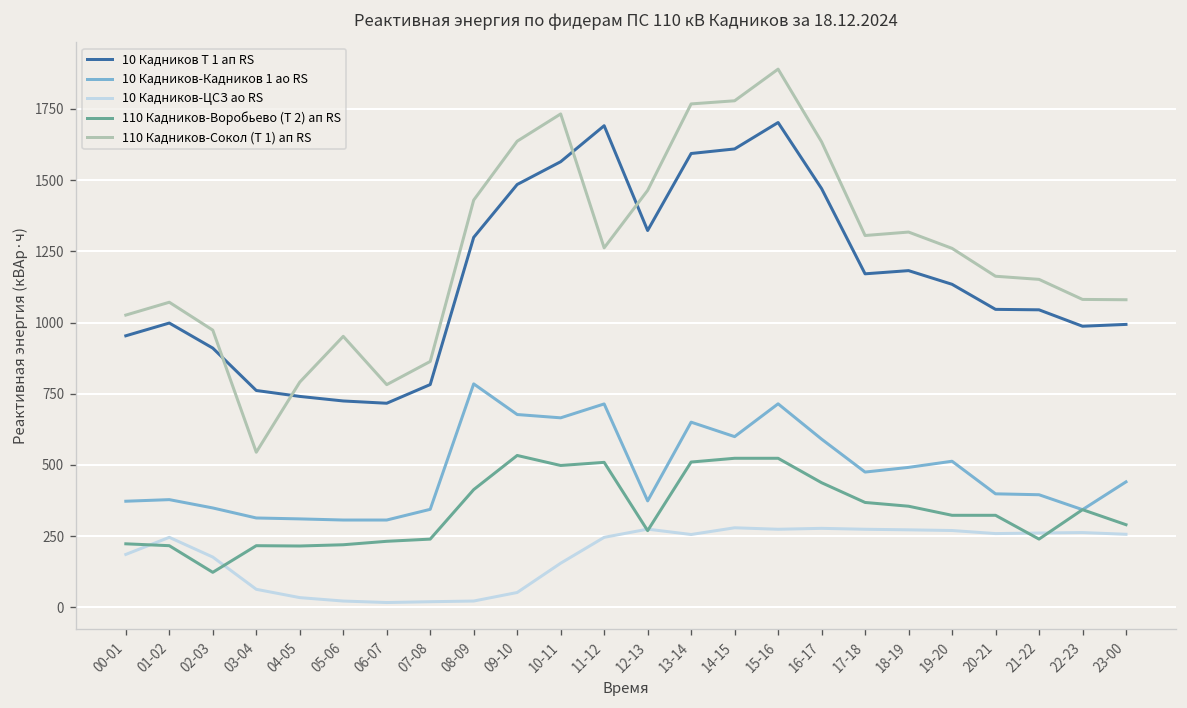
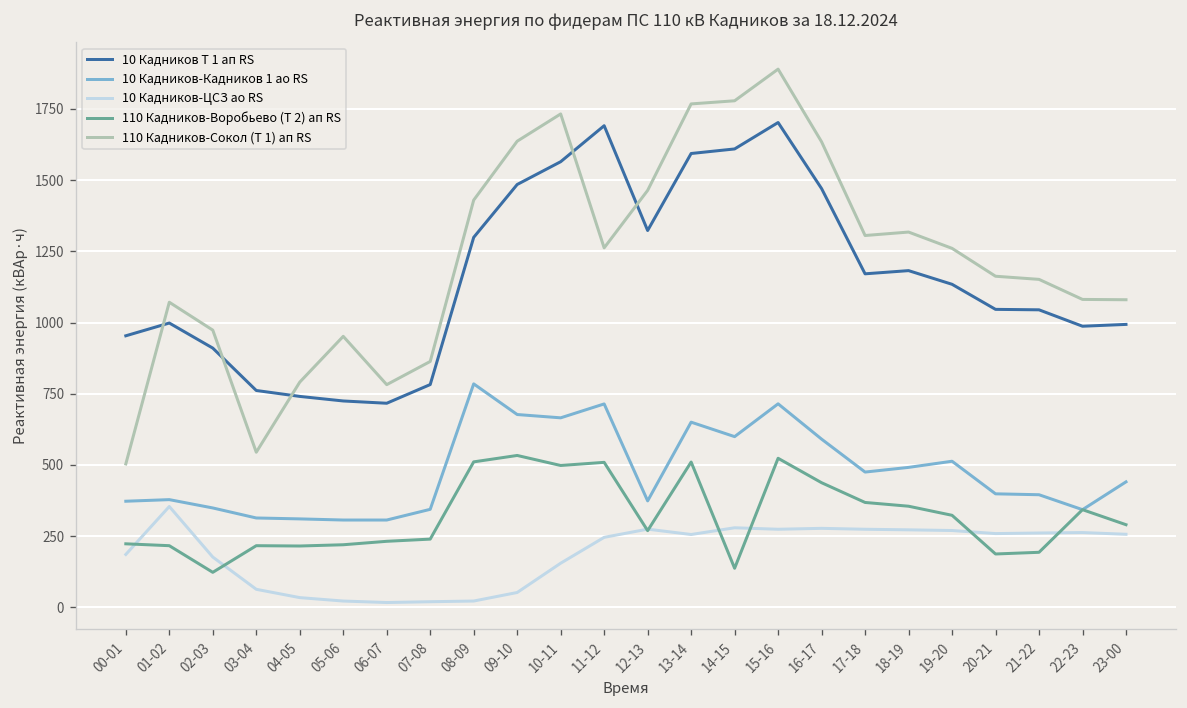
  {
    "10 Кадников Т 1 ап RS": {
      "00-01": 950,
      "01-02": 1000,
      "02-03": 910,
      "03-04": 760,
      "04-05": 740,
      "05-06": 720,
      "06-07": 720,
      "07-08": 780,
      "08-09": 1300,
      "09-10": 1480,
      "10-11": 1560,
      "11-12": 1690,
      "12-13": 1320,
      "13-14": 1590,
      "14-15": 1610,
      "15-16": 1700,
      "16-17": 1470,
      "17-18": 1170,
      "18-19": 1180,
      "19-20": 1130,
      "20-21": 1050,
      "21-22": 1040,
      "22-23": 990,
      "23-00": 990
    },
    "10 Кадников-Кадников 1 ао RS": {
      "00-01": 370,
      "01-02": 380,
      "02-03": 350,
      "03-04": 310,
      "04-05": 310,
      "05-06": 310,
      "06-07": 310,
      "07-08": 340,
      "08-09": 780,
      "09-10": 680,
      "10-11": 670,
      "11-12": 710,
      "12-13": 370,
      "13-14": 650,
      "14-15": 600,
      "15-16": 710,
      "16-17": 590,
      "17-18": 480,
      "18-19": 490,
      "19-20": 510,
      "20-21": 400,
      "21-22": 400,
      "23-00": 440
    },
    "10 Кадников-ЦСЗ ао RS": {
      "00-01": 190,
-     "01-02": 250,
+     "01-02": 350,
      "02-03": 180,
      "03-04": 60,
      "04-05": 30,
      "05-06": 20,
      "06-07": 20,
      "07-08": 20,
      "08-09": 20,
      "09-10": 50,
      "10-11": 160,
      "11-12": 250,
      "13-14": 260,
      "14-15": 280,
      "15-16": 270,
      "16-17": 280,
      "17-18": 270,
      "18-19": 270,
      "19-20": 270,
      "20-21": 260,
      "21-22": 260,
      "22-23": 260,
      "23-00": 260
    },
    "110 Кадников-Воробьево (Т 2) ап RS": {
      "00-01": 220,
      "01-02": 220,
      "02-03": 120,
      "03-04": 220,
      "04-05": 220,
      "05-06": 220,
      "06-07": 230,
      "07-08": 240,
-     "08-09": 410,
+     "08-09": 510,
      "09-10": 530,
      "10-11": 500,
      "11-12": 510,
      "13-14": 510,
-     "14-15": 520,
+     "14-15": 140,
      "15-16": 520,
      "16-17": 440,
      "17-18": 370,
      "18-19": 360,
      "19-20": 320,
-     "20-21": 320,
-     "21-22": 240,
+     "20-21": 190,
+     "21-22": 190,
      "23-00": 290
    },
    "110 Кадников-Сокол (Т 1) ап RS": {
-     "00-01": 1030,
+     "00-01": 500,
      "01-02": 1070,
      "02-03": 970,
      "03-04": 540,
      "04-05": 790,
      "05-06": 950,
      "06-07": 780,
      "07-08": 860,
      "08-09": 1430,
      "09-10": 1640,
      "10-11": 1730,
      "11-12": 1260,
      "12-13": 1460,
      "13-14": 1770,
      "14-15": 1780,
      "15-16": 1890,
      "16-17": 1630,
      "17-18": 1310,
      "18-19": 1320,
      "19-20": 1260,
      "20-21": 1160,
      "21-22": 1150,
      "22-23": 1080,
      "23-00": 1080
    }
  }
